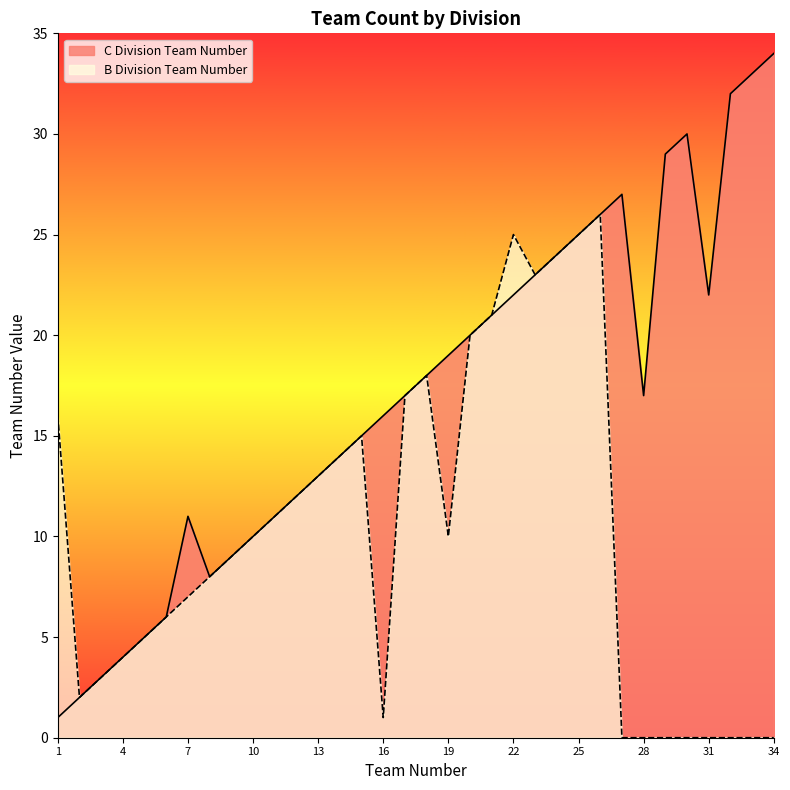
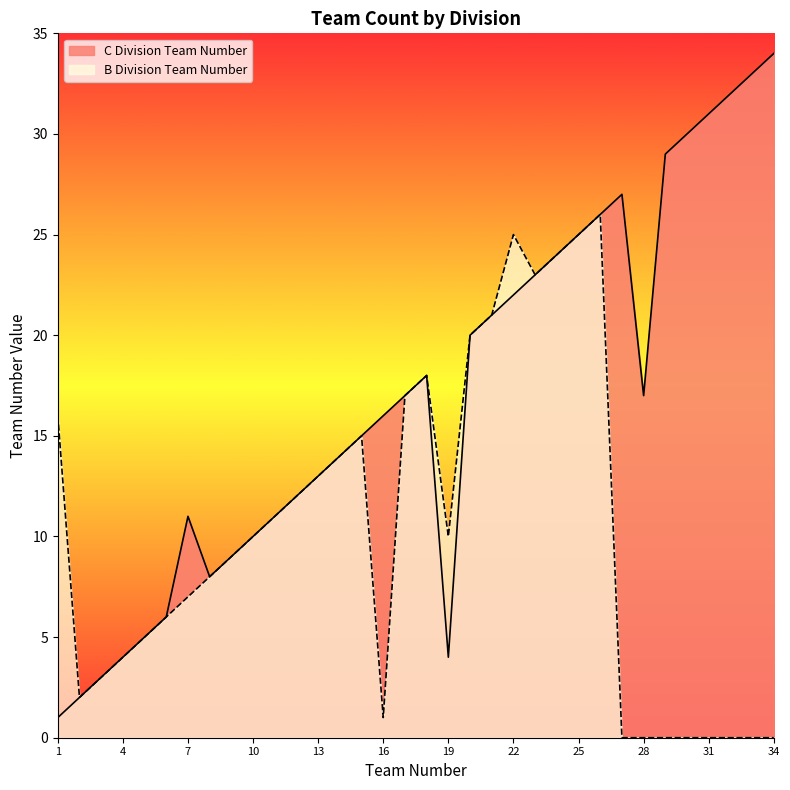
  {
    "C Division Team Number": {
      "1": 1,
      "7": 11,
      "16": 16,
-     "19": 19,
+     "19": 4,
      "22": 22,
      "28": 17,
-     "31": 22,
+     "31": 31,
      "34": 34
    },
    "B Division Team Number": {
      "1": 16,
      "7": 7,
      "16": 1,
      "19": 10,
      "22": 25,
      "28": 0,
      "31": 0,
      "34": 0
    }
  }
